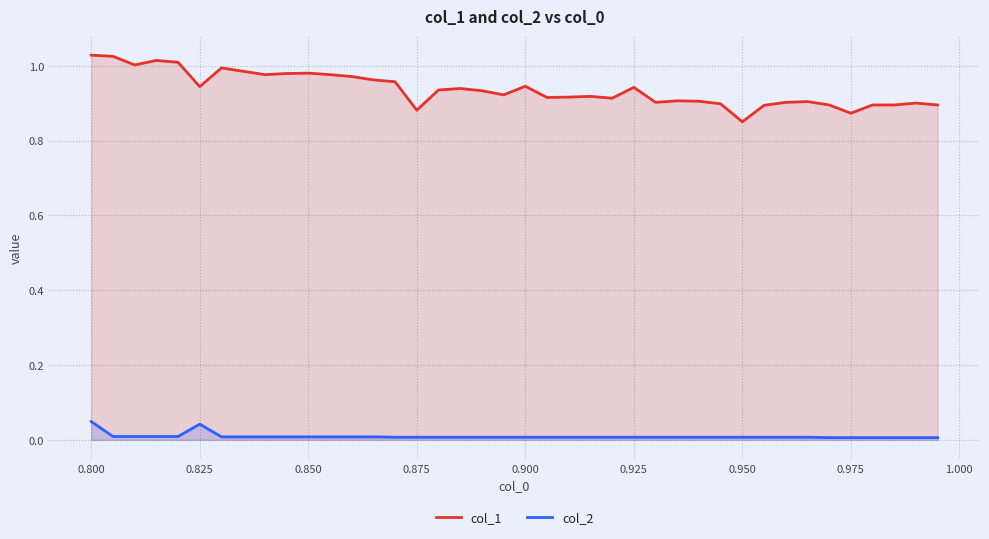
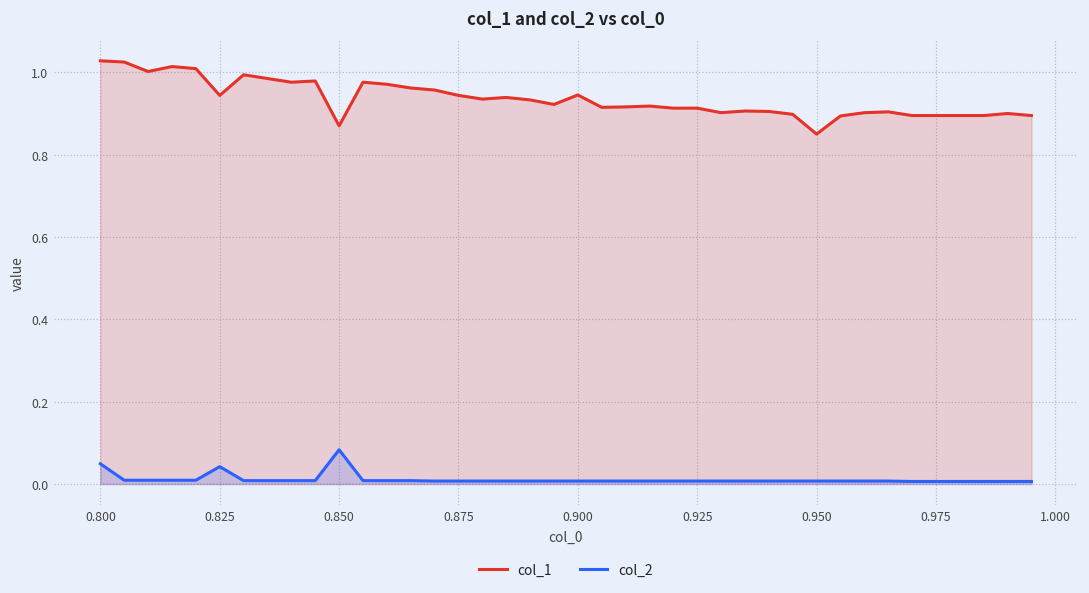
  {
    "col_1": {
      "0.800": 1.03,
      "0.825": 0.94,
-     "0.850": 0.98,
-     "0.875": 0.88,
+     "0.850": 0.87,
+     "0.875": 0.94,
      "0.900": 0.95,
-     "0.925": 0.94,
+     "0.925": 0.91,
      "0.950": 0.85,
-     "0.975": 0.87
+     "0.975": 0.90
    },
    "col_2": {
      "0.800": 0.05,
      "0.825": 0.04,
-     "0.850": 0.01,
+     "0.850": 0.08,
      "0.875": 0.01,
      "0.900": 0.01,
      "0.925": 0.01,
      "0.950": 0.01,
      "0.975": 0.01
    }
  }
